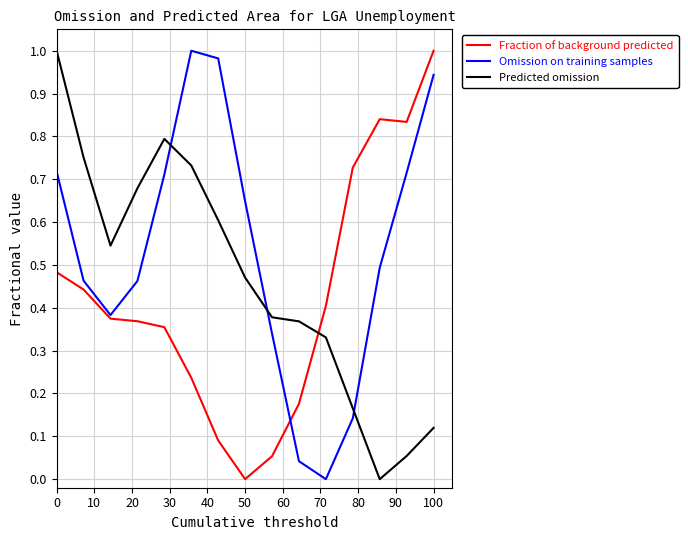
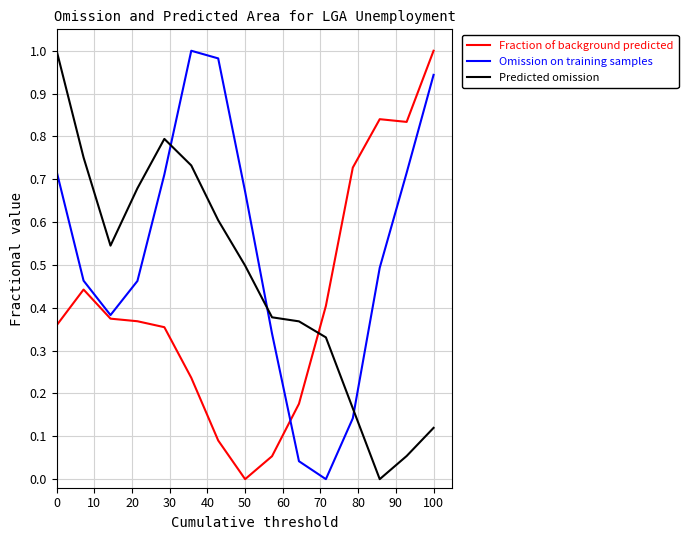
  {
    "Fraction of background predicted": {
-     "0": 0.48,
+     "0": 0.36,
      "50": 0.00,
      "100": 1.00
    },
    "Omission on training samples": {
      "0": 0.72,
-     "50": 0.65,
+     "50": 0.67,
      "100": 0.94
    },
    "Predicted omission": {
      "0": 1.00,
-     "50": 0.47,
+     "50": 0.50,
      "100": 0.12
    }
  }
